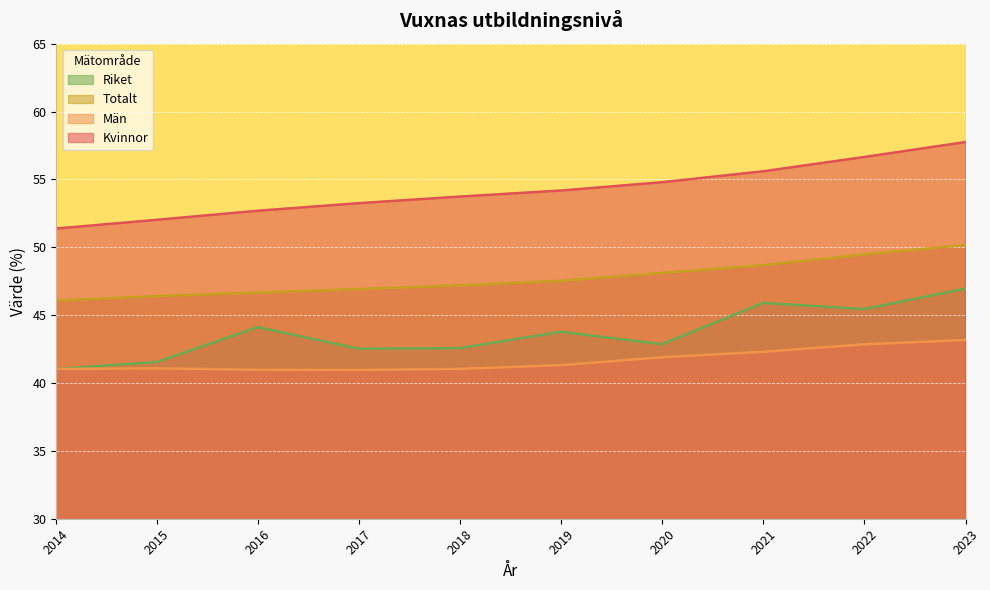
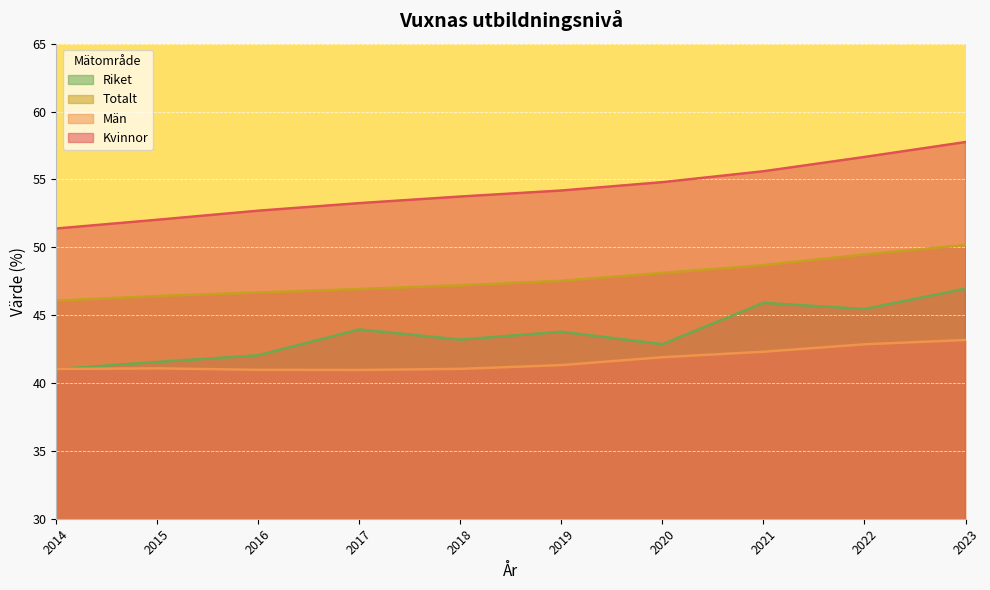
  {
    "Riket": {
      "2015": 41.5,
-     "2016": 44.1,
-     "2017": 42.5,
-     "2018": 42.6,
+     "2016": 42.0,
+     "2017": 43.9,
+     "2018": 43.2,
      "2019": 43.8,
      "2020": 42.9,
      "2021": 45.9,
      "2022": 45.4,
      "2023": 46.9
    }
  }
